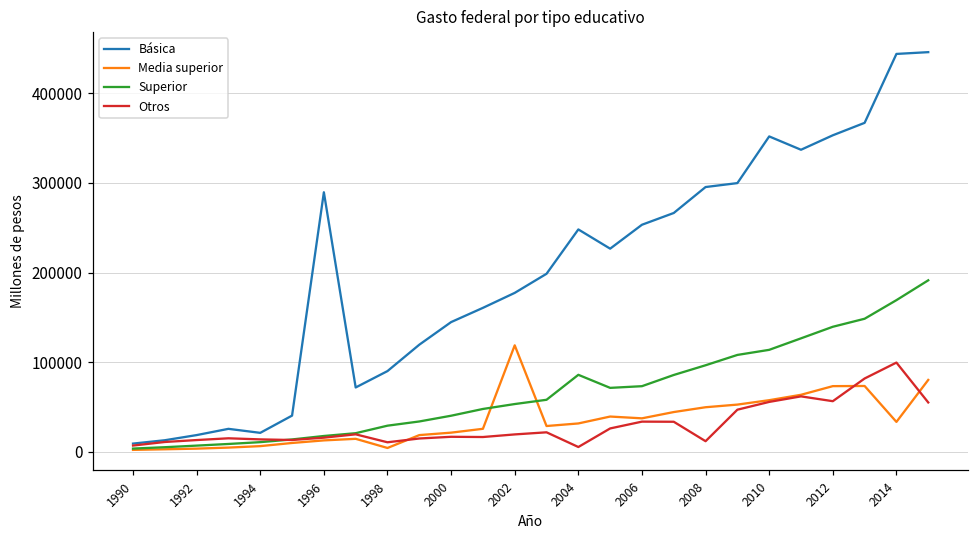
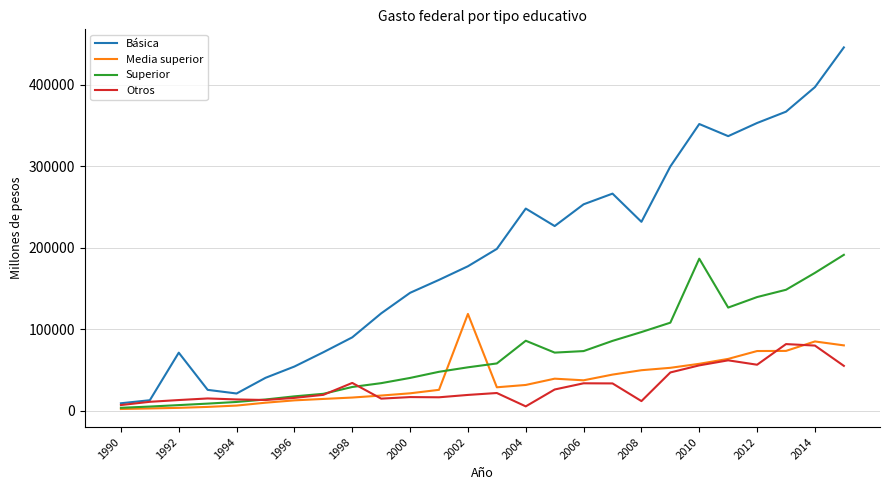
  {
    "Básica": {
-     "1992": 20000,
+     "1992": 70000,
      "1994": 20000,
-     "1996": 290000,
+     "1996": 50000,
      "1998": 90000,
      "2000": 140000,
      "2002": 180000,
      "2004": 250000,
      "2006": 250000,
-     "2008": 300000,
+     "2008": 230000,
      "2010": 350000,
      "2012": 350000,
-     "2014": 440000
+     "2014": 400000
    },
    "Media superior": {
      "1992": 0,
      "1994": 10000,
-     "1998": 0,
+     "1998": 20000,
      "2000": 20000,
      "2002": 120000,
      "2004": 30000,
      "2006": 40000,
      "2008": 50000,
      "2012": 70000,
-     "2014": 30000
+     "2014": 90000
    },
    "Superior": {
      "1992": 10000,
      "1994": 10000,
      "1998": 30000,
      "2000": 40000,
      "2002": 50000,
      "2004": 90000,
      "2006": 70000,
      "2008": 100000,
-     "2010": 110000,
+     "2010": 190000,
      "2012": 140000,
      "2014": 170000
    },
    "Otros": {
      "1992": 10000,
      "1994": 10000,
-     "1998": 10000,
+     "1998": 30000,
      "2000": 20000,
      "2002": 20000,
      "2004": 10000,
      "2006": 30000,
      "2008": 10000,
      "2012": 60000,
-     "2014": 100000
+     "2014": 80000
    }
  }
